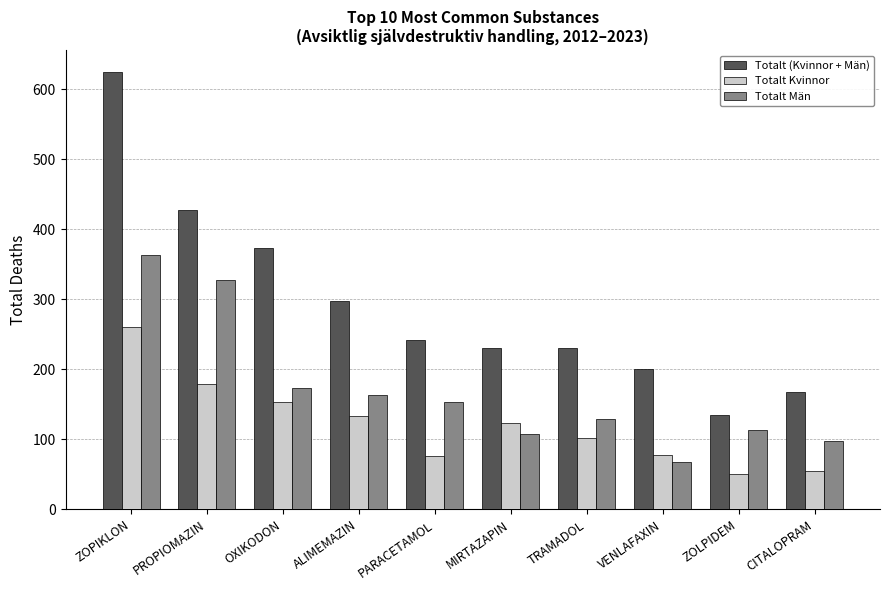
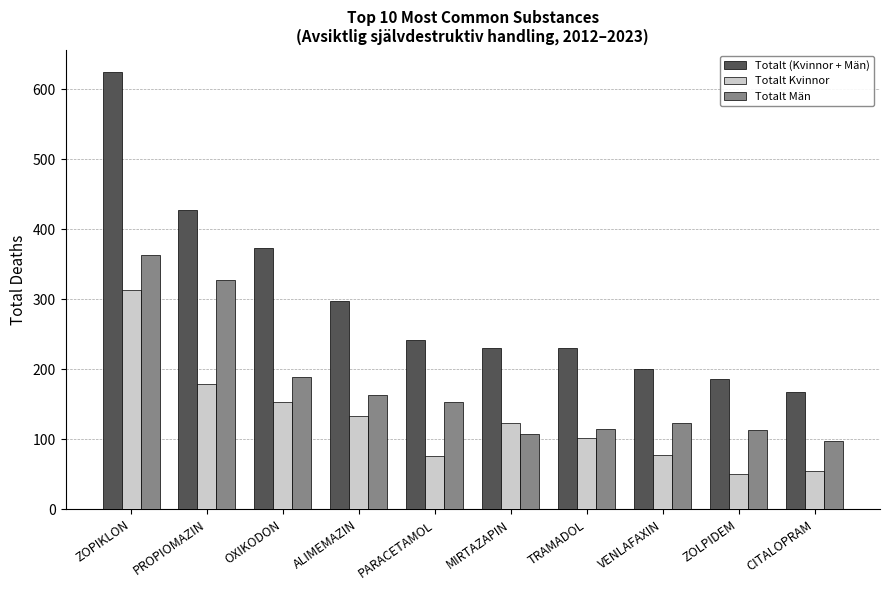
  {
    "Totalt (Kvinnor + Män)": {
      "ZOPIKLON": 630,
      "PROPIOMAZIN": 430,
      "OXIKODON": 370,
      "ALIMEMAZIN": 300,
      "PARACETAMOL": 240,
      "MIRTAZAPIN": 230,
      "TRAMADOL": 230,
      "VENLAFAXIN": 200,
-     "ZOLPIDEM": 140,
+     "ZOLPIDEM": 190,
      "CITALOPRAM": 170
    },
    "Totalt Kvinnor": {
-     "ZOPIKLON": 260,
+     "ZOPIKLON": 310,
      "PROPIOMAZIN": 180,
      "OXIKODON": 150,
      "ALIMEMAZIN": 130,
      "PARACETAMOL": 80,
      "MIRTAZAPIN": 120,
      "TRAMADOL": 100,
      "VENLAFAXIN": 80,
      "ZOLPIDEM": 50,
      "CITALOPRAM": 60
    },
    "Totalt Män": {
      "ZOPIKLON": 360,
      "PROPIOMAZIN": 330,
-     "OXIKODON": 170,
+     "OXIKODON": 190,
      "ALIMEMAZIN": 160,
      "PARACETAMOL": 150,
      "MIRTAZAPIN": 110,
-     "TRAMADOL": 130,
-     "VENLAFAXIN": 70,
+     "TRAMADOL": 120,
+     "VENLAFAXIN": 120,
      "ZOLPIDEM": 110,
      "CITALOPRAM": 100
    }
  }
